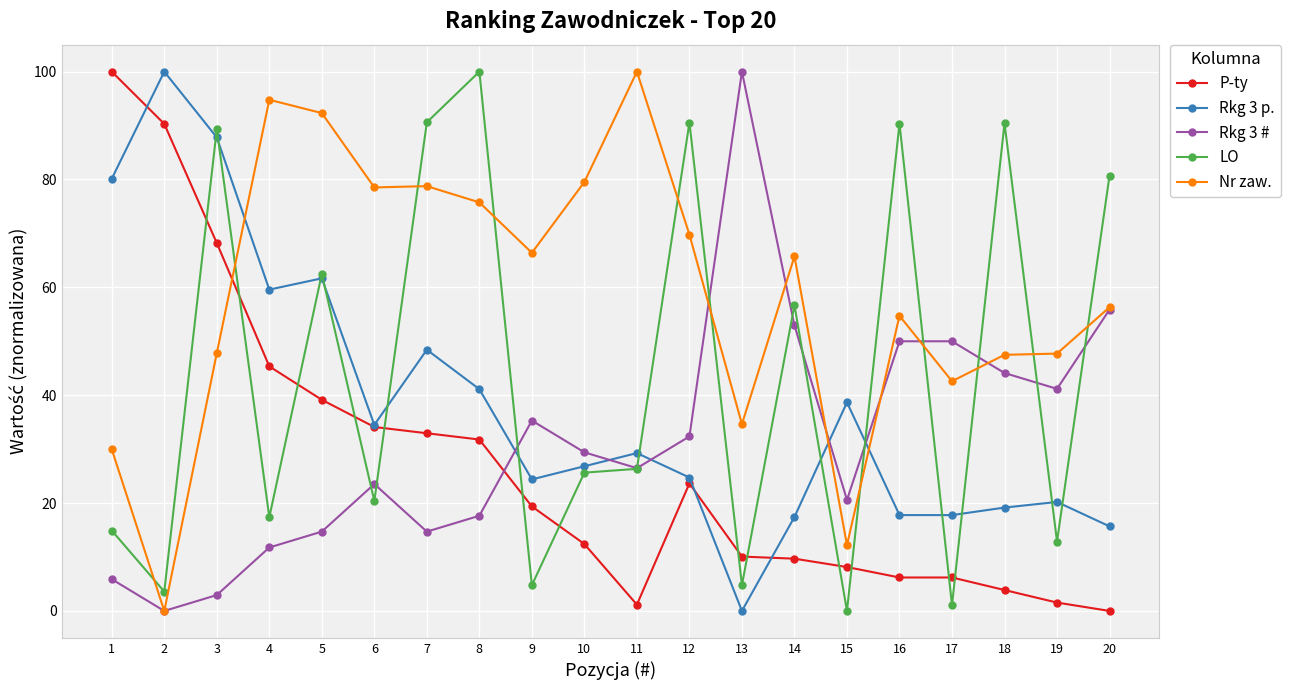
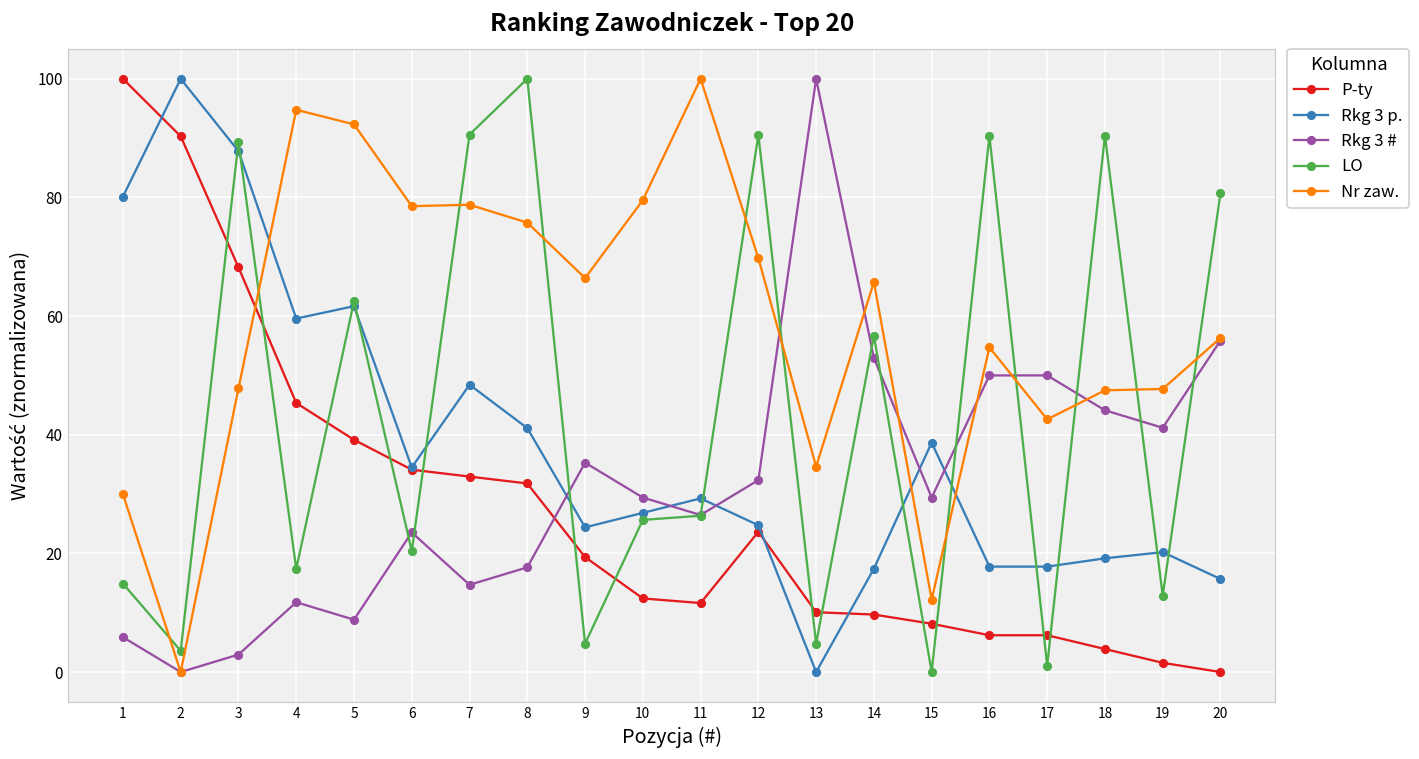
  {
    "P-ty": {
      "1": 100,
      "2": 90,
      "3": 68,
      "4": 45,
      "5": 39,
      "7": 33,
      "8": 32,
      "9": 19,
      "10": 12,
-     "11": 1,
+     "11": 12,
      "12": 24,
      "13": 10,
      "14": 10,
      "15": 8,
      "16": 6,
      "17": 6,
      "18": 4,
      "19": 2,
      "20": 0
    },
    "Rkg 3 p.": {
      "1": 80,
      "2": 100,
      "3": 88,
      "4": 60,
      "5": 62,
      "7": 48,
      "8": 41,
      "9": 24,
      "10": 27,
      "11": 29,
      "12": 25,
      "13": 0,
      "14": 17,
      "15": 39,
      "16": 18,
      "17": 18,
      "18": 19,
      "19": 20,
      "20": 16
    },
    "Rkg 3 #": {
      "1": 6,
      "3": 3,
      "4": 12,
-     "5": 15,
+     "5": 9,
      "6": 24,
      "7": 15,
      "8": 18,
      "9": 35,
      "10": 29,
      "12": 32,
      "13": 100,
      "14": 53,
-     "15": 21,
+     "15": 29,
      "16": 50,
      "17": 50,
      "18": 44,
      "19": 41
    },
    "LO": {
      "1": 15,
      "2": 4,
      "3": 89,
      "4": 17,
      "5": 62,
      "6": 20,
      "7": 91,
      "8": 100,
      "9": 5,
      "10": 26,
      "12": 91,
      "13": 5,
      "14": 57,
      "15": 0,
      "16": 90,
      "17": 1,
      "18": 90,
      "19": 13,
      "20": 81
    },
    "Nr zaw.": {
      "1": 30,
      "3": 48,
      "4": 95,
      "5": 92,
      "6": 79,
      "7": 79,
      "8": 76,
      "9": 66,
      "10": 80,
      "11": 100,
      "12": 70,
      "13": 35,
      "14": 66,
      "15": 12,
      "16": 55,
      "17": 43,
      "18": 47,
      "19": 48
    }
  }
